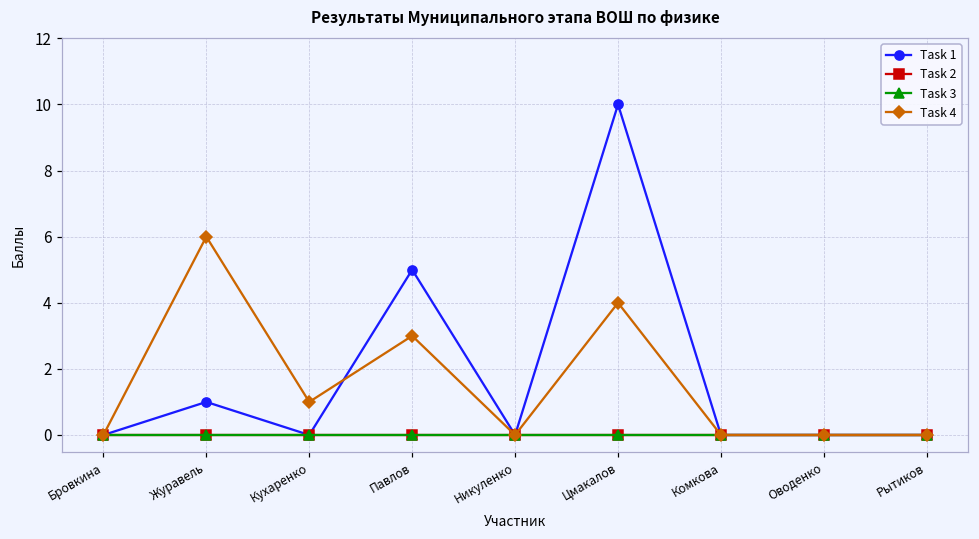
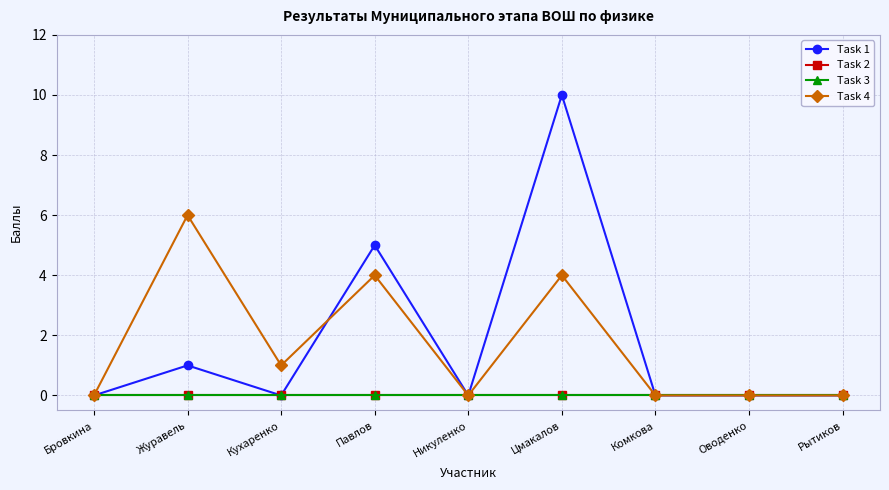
  {
    "Task 1": {
      "Журавель": 1,
      "Павлов": 5,
      "Цмакалов": 10
    },
    "Task 3": {
      "Журавель": 0,
      "Павлов": 0,
      "Цмакалов": 0
    },
    "Task 4": {
      "Журавель": 6,
      "Кухаренко": 1,
-     "Павлов": 3,
+     "Павлов": 4,
      "Цмакалов": 4
    }
  }
